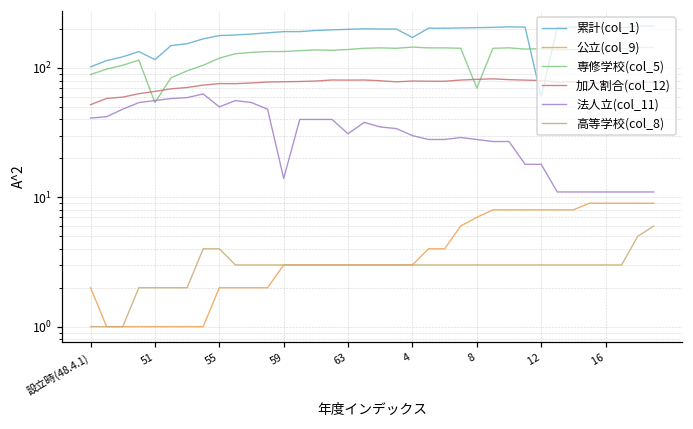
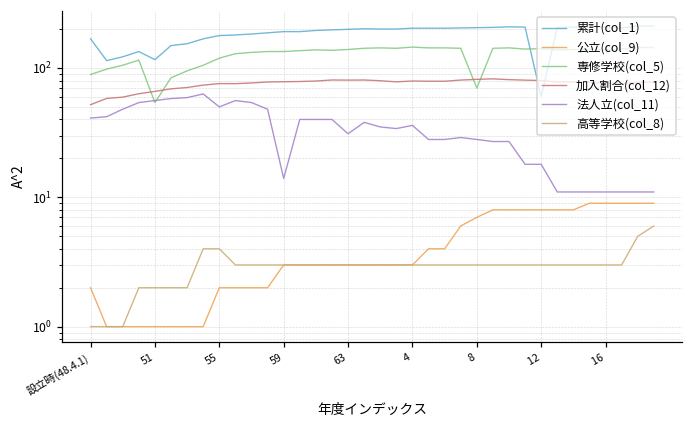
  {
    "累計(col_1)": {
-     "設立時(48.4.1)": 100,
+     "設立時(48.4.1)": 170,
      "51": 120,
      "55": 180,
      "59": 190,
      "63": 200,
-     "4": 170,
+     "4": 200,
      "8": 210
    },
    "専修学校(col_5)": {
      "設立時(48.4.1)": 90,
      "55": 120,
      "59": 130,
      "63": 140,
      "4": 150,
      "8": 70
    },
    "法人立(col_11)": {
      "設立時(48.4.1)": 41,
      "55": 50,
      "59": 14,
      "63": 31,
-     "4": 30,
+     "4": 36,
      "8": 28,
      "12": 18,
      "16": 11
    }
  }
